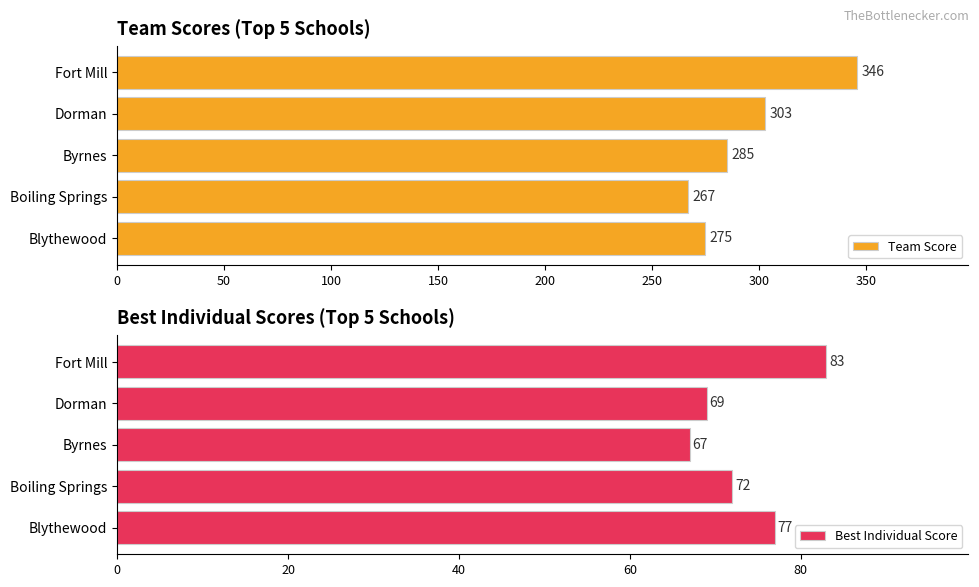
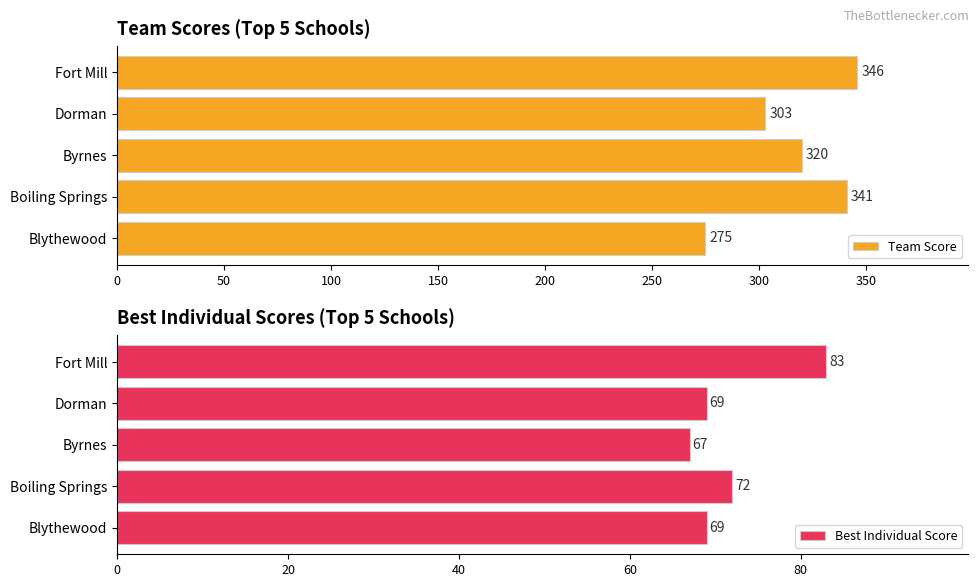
  {
    "Team Scores (Top 5 Schools)": {
      "Fort Mill": 346,
      "Dorman": 303,
-     "Byrnes": 285,
-     "Boiling Springs": 267,
+     "Byrnes": 320,
+     "Boiling Springs": 341,
      "Blythewood": 275
    },
    "Best Individual Scores (Top 5 Schools)": {
      "Fort Mill": 83,
      "Dorman": 69,
      "Byrnes": 67,
      "Boiling Springs": 72,
-     "Blythewood": 77
+     "Blythewood": 69
    }
  }
